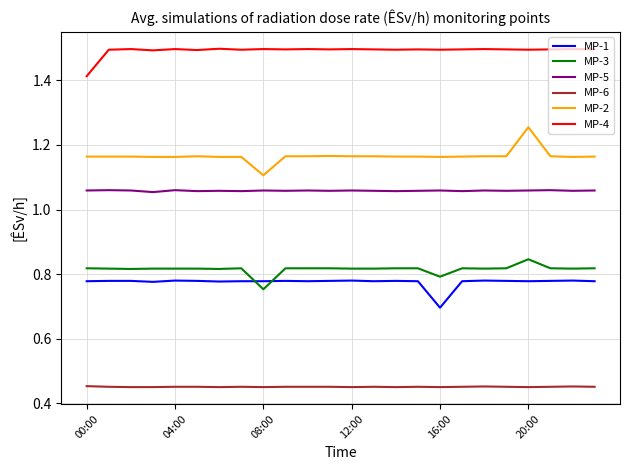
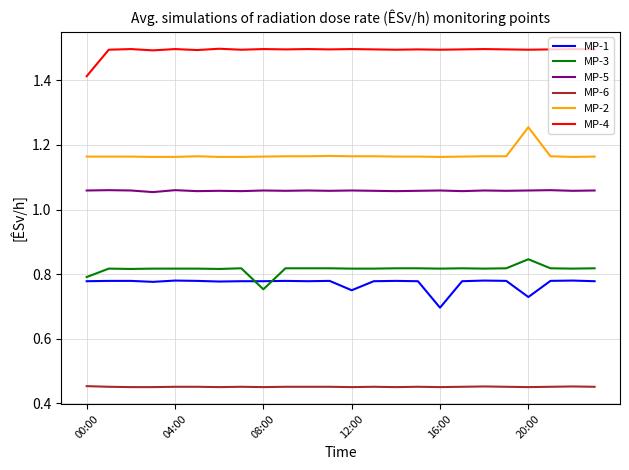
  {
    "MP-1": {
      "00:00": 0.78,
      "04:00": 0.78,
      "08:00": 0.78,
-     "12:00": 0.78,
+     "12:00": 0.75,
      "16:00": 0.70,
-     "20:00": 0.78
+     "20:00": 0.73
    },
    "MP-3": {
-     "00:00": 0.82,
+     "00:00": 0.79,
      "04:00": 0.82,
      "08:00": 0.75,
      "12:00": 0.82,
-     "16:00": 0.79,
+     "16:00": 0.82,
      "20:00": 0.85
    },
    "MP-5": {
      "00:00": 1.06,
      "04:00": 1.06,
      "08:00": 1.06,
      "12:00": 1.06,
      "16:00": 1.06,
      "20:00": 1.06
    },
    "MP-6": {
      "00:00": 0.45,
      "04:00": 0.45,
      "08:00": 0.45,
      "12:00": 0.45,
      "16:00": 0.45,
      "20:00": 0.45
    },
    "MP-2": {
      "00:00": 1.16,
      "04:00": 1.16,
-     "08:00": 1.11,
+     "08:00": 1.16,
      "12:00": 1.17,
      "16:00": 1.16,
      "20:00": 1.26
    },
    "MP-4": {
      "00:00": 1.41,
      "04:00": 1.50,
      "08:00": 1.50,
      "12:00": 1.50,
      "16:00": 1.50,
      "20:00": 1.50
    }
  }
